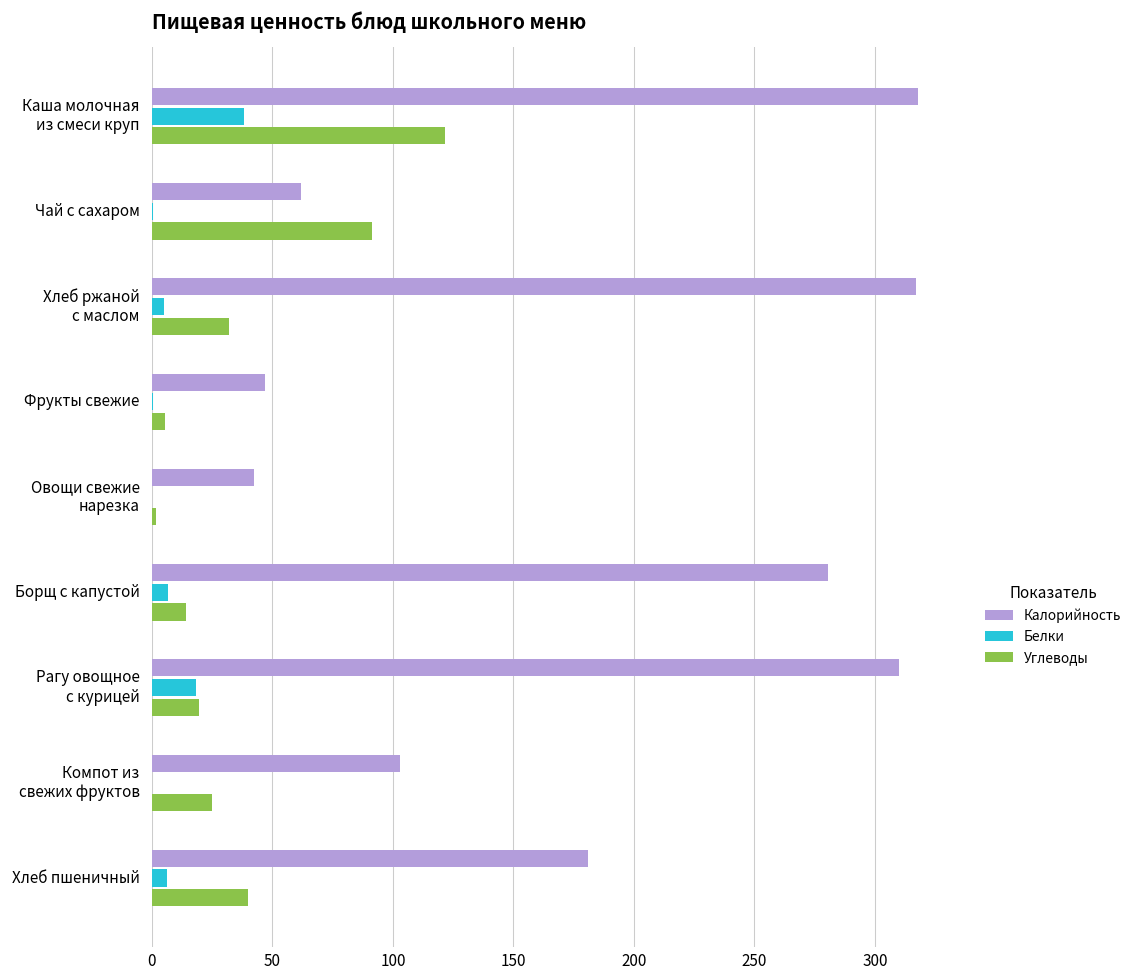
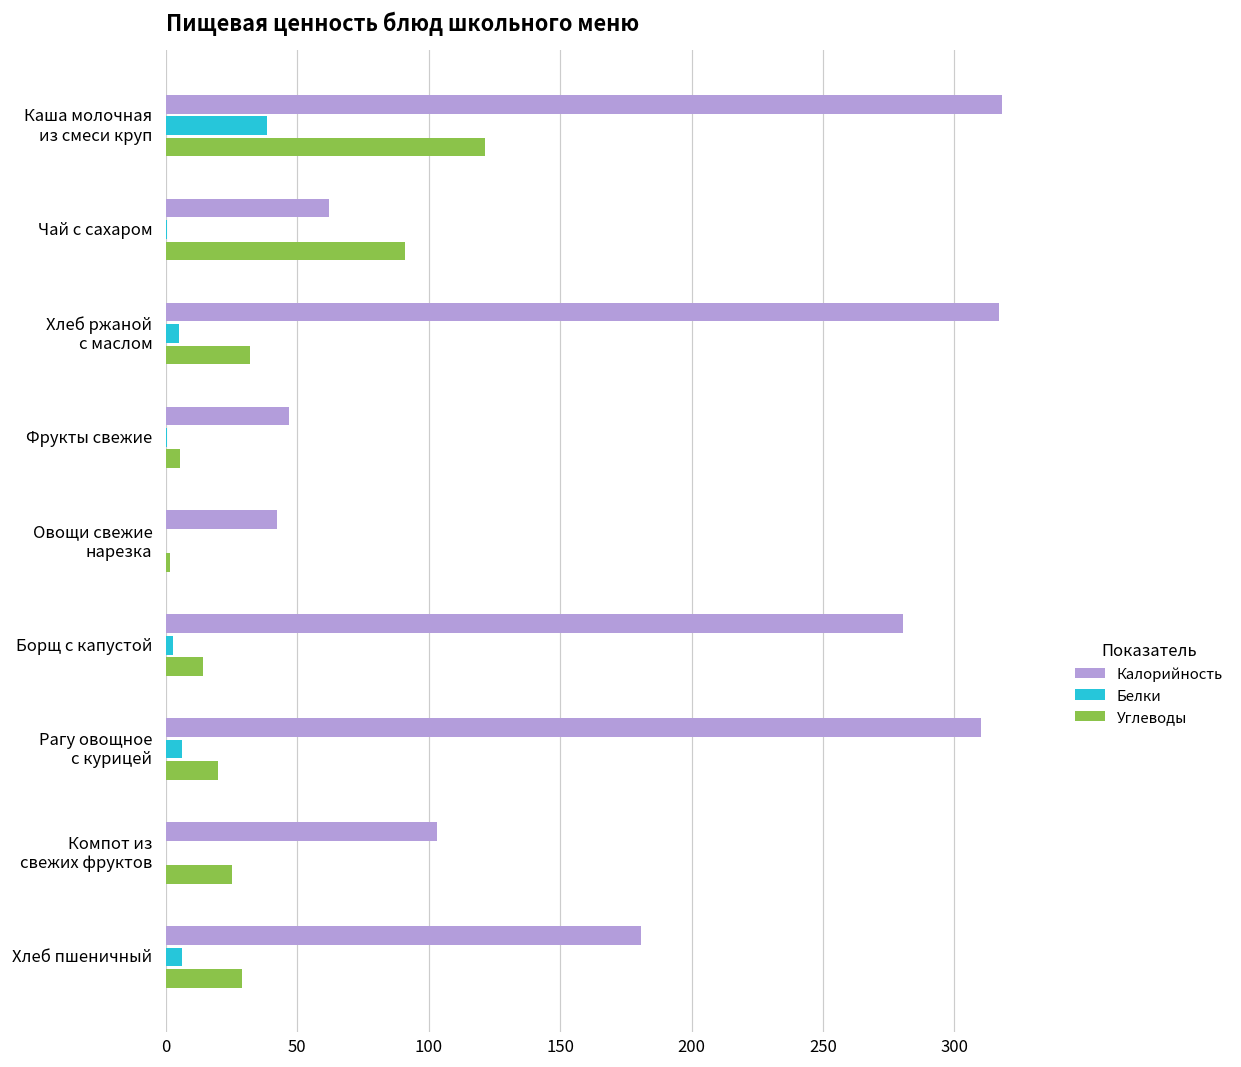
  {
    "Калорийность": {
      "Каша молочная из смеси круп": 318,
      "Чай с сахаром": 62,
      "Хлеб ржаной с маслом": 317,
      "Фрукты свежие": 47,
      "Овощи свежие нарезка": 42,
      "Борщ с капустой": 281,
      "Рагу овощное с курицей": 310,
      "Компот из свежих фруктов": 103,
      "Хлеб пшеничный": 181
    },
    "Белки": {
      "Каша молочная из смеси круп": 38,
      "Хлеб ржаной с маслом": 5,
      "Овощи свежие нарезка": 0,
-     "Борщ с капустой": 7,
-     "Рагу овощное с курицей": 18,
+     "Борщ с капустой": 3,
+     "Рагу овощное с курицей": 6,
      "Хлеб пшеничный": 6
    },
    "Углеводы": {
      "Каша молочная из смеси круп": 122,
      "Чай с сахаром": 91,
      "Хлеб ржаной с маслом": 32,
      "Фрукты свежие": 5,
      "Овощи свежие нарезка": 2,
      "Борщ с капустой": 14,
      "Рагу овощное с курицей": 20,
      "Компот из свежих фруктов": 25,
-     "Хлеб пшеничный": 40
+     "Хлеб пшеничный": 29
    }
  }
